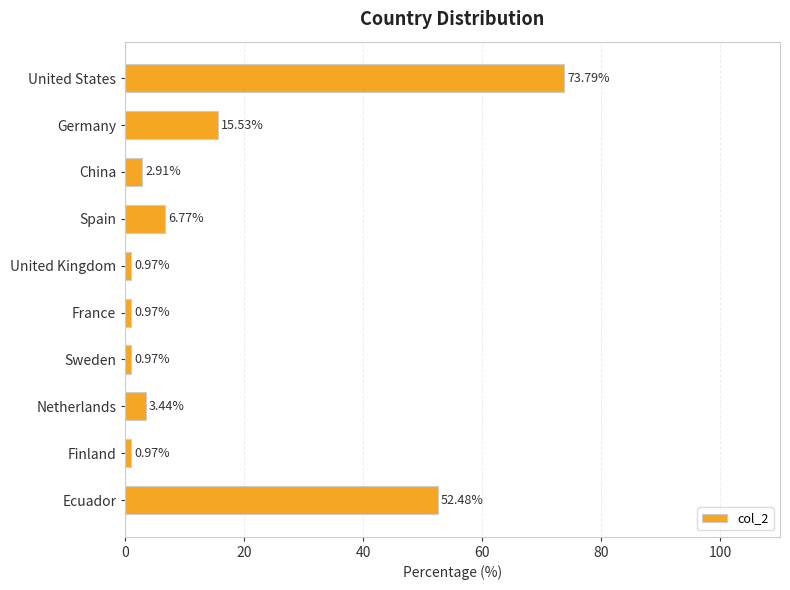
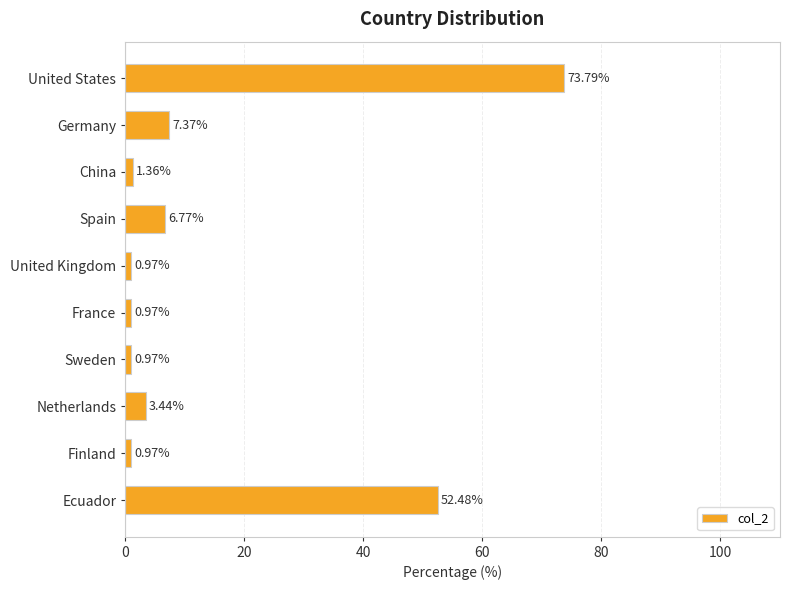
  {
    "United States": "73.79%",
-   "Germany": "15.53%",
-   "China": "2.91%",
+   "Germany": "7.37%",
+   "China": "1.36%",
    "Spain": "6.77%",
    "United Kingdom": "0.97%",
    "France": "0.97%",
    "Sweden": "0.97%",
    "Netherlands": "3.44%",
    "Finland": "0.97%",
    "Ecuador": "52.48%"
  }
